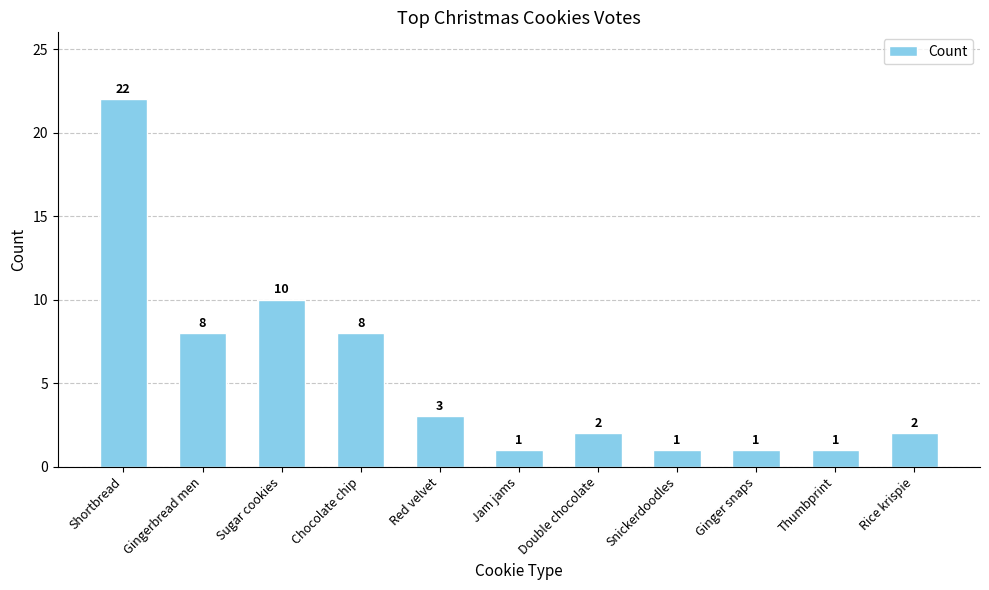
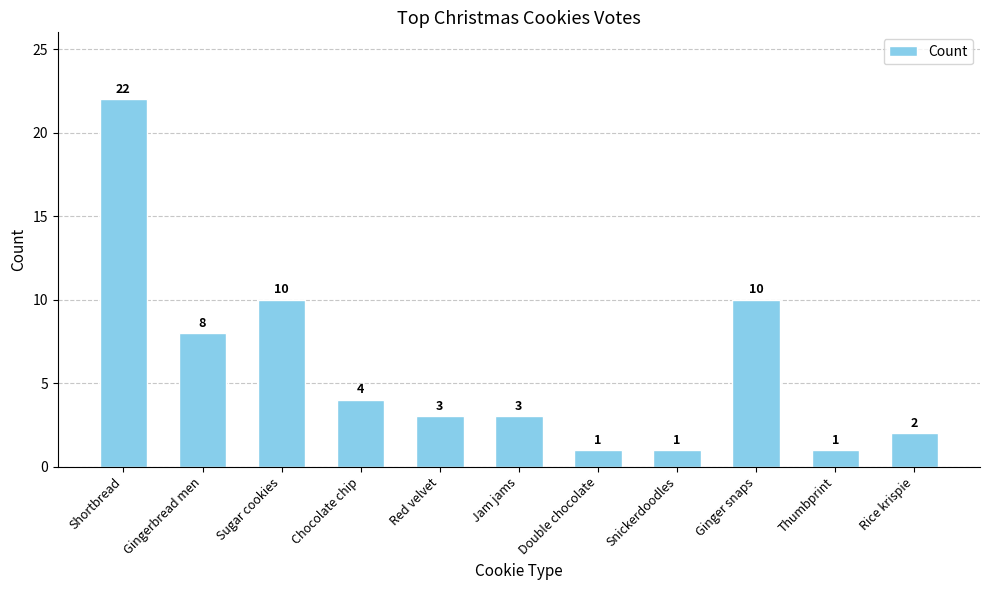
  {
    "Shortbread": 22,
    "Gingerbread men": 8,
    "Sugar cookies": 10,
-   "Chocolate chip": 8,
+   "Chocolate chip": 4,
    "Red velvet": 3,
-   "Jam jams": 1,
-   "Double chocolate": 2,
+   "Jam jams": 3,
+   "Double chocolate": 1,
    "Snickerdoodles": 1,
-   "Ginger snaps": 1,
+   "Ginger snaps": 10,
    "Thumbprint": 1,
    "Rice krispie": 2
  }
